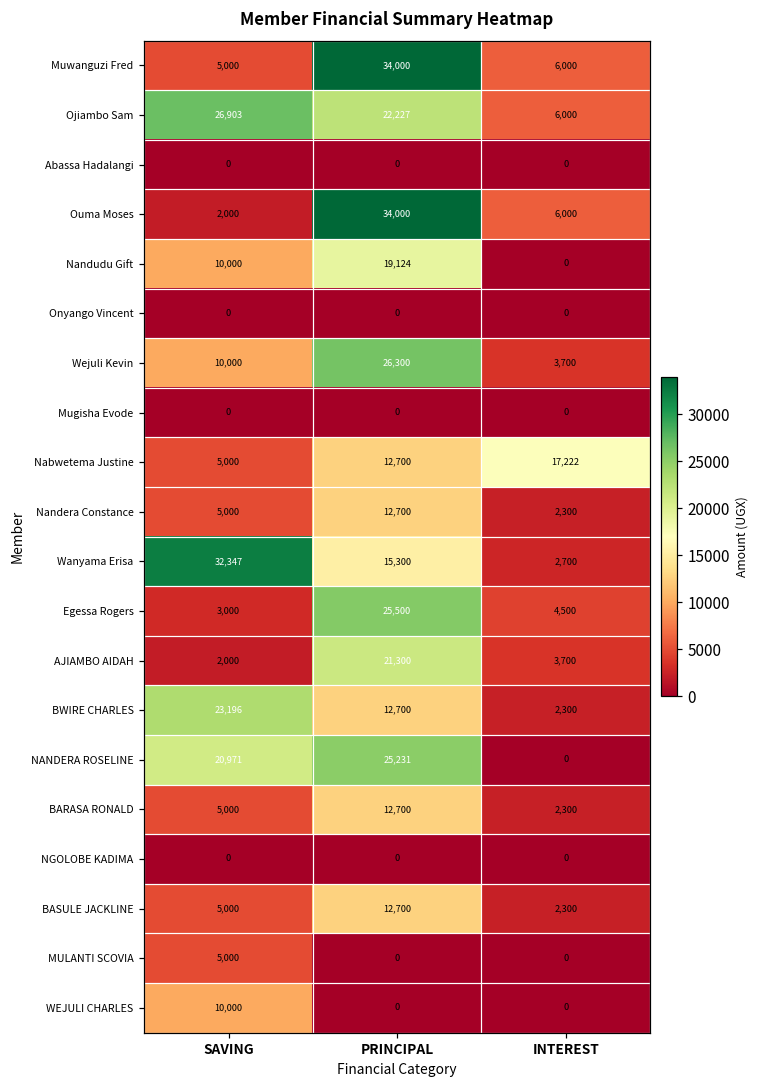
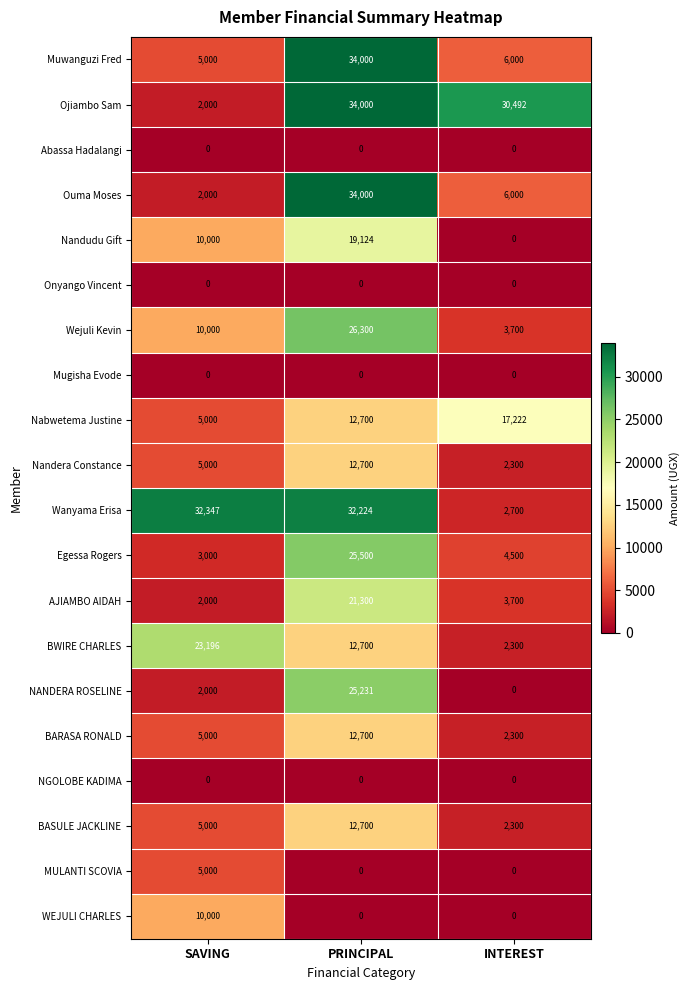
  {
    "Muwanguzi Fred": {
      "SAVING": "5,000",
      "PRINCIPAL": "34,000",
      "INTEREST": "6,000"
    },
    "Ojiambo Sam": {
-     "SAVING": "26,903",
-     "PRINCIPAL": "22,227",
-     "INTEREST": "6,000"
+     "SAVING": "2,000",
+     "PRINCIPAL": "34,000",
+     "INTEREST": "30,492"
    },
    "Abassa Hadalangi": {
      "SAVING": "0",
      "PRINCIPAL": "0",
      "INTEREST": "0"
    },
    "Ouma Moses": {
      "SAVING": "2,000",
      "PRINCIPAL": "34,000",
      "INTEREST": "6,000"
    },
    "Nandudu Gift": {
      "SAVING": "10,000",
      "PRINCIPAL": "19,124",
      "INTEREST": "0"
    },
    "Onyango Vincent": {
      "SAVING": "0",
      "PRINCIPAL": "0",
      "INTEREST": "0"
    },
    "Wejuli Kevin": {
      "SAVING": "10,000",
      "PRINCIPAL": "26,300",
      "INTEREST": "3,700"
    },
    "Mugisha Evode": {
      "SAVING": "0",
      "PRINCIPAL": "0",
      "INTEREST": "0"
    },
    "Nabwetema Justine": {
      "SAVING": "5,000",
      "PRINCIPAL": "12,700",
      "INTEREST": "17,222"
    },
    "Nandera Constance": {
      "SAVING": "5,000",
      "PRINCIPAL": "12,700",
      "INTEREST": "2,300"
    },
    "Wanyama Erisa": {
      "SAVING": "32,347",
-     "PRINCIPAL": "15,300",
+     "PRINCIPAL": "32,224",
      "INTEREST": "2,700"
    },
    "Egessa Rogers": {
      "SAVING": "3,000",
      "PRINCIPAL": "25,500",
      "INTEREST": "4,500"
    },
    "AJIAMBO AIDAH": {
      "SAVING": "2,000",
      "PRINCIPAL": "21,300",
      "INTEREST": "3,700"
    },
    "BWIRE CHARLES": {
      "SAVING": "23,196",
      "PRINCIPAL": "12,700",
      "INTEREST": "2,300"
    },
    "NANDERA ROSELINE": {
-     "SAVING": "20,971",
+     "SAVING": "2,000",
      "PRINCIPAL": "25,231",
      "INTEREST": "0"
    },
    "BARASA RONALD": {
      "SAVING": "5,000",
      "PRINCIPAL": "12,700",
      "INTEREST": "2,300"
    },
    "NGOLOBE KADIMA": {
      "SAVING": "0",
      "PRINCIPAL": "0",
      "INTEREST": "0"
    },
    "BASULE JACKLINE": {
      "SAVING": "5,000",
      "PRINCIPAL": "12,700",
      "INTEREST": "2,300"
    },
    "MULANTI SCOVIA": {
      "SAVING": "5,000",
      "PRINCIPAL": "0",
      "INTEREST": "0"
    },
    "WEJULI CHARLES": {
      "SAVING": "10,000",
      "PRINCIPAL": "0",
      "INTEREST": "0"
    }
  }
